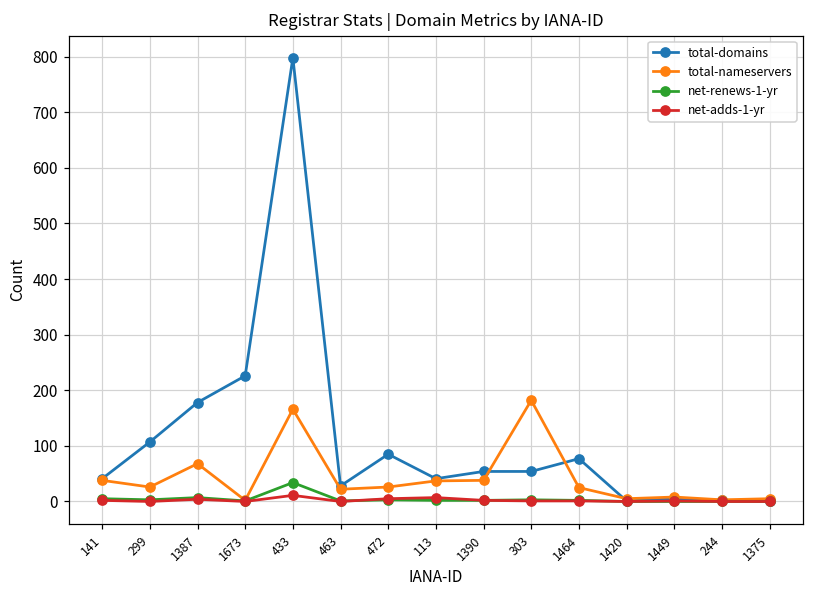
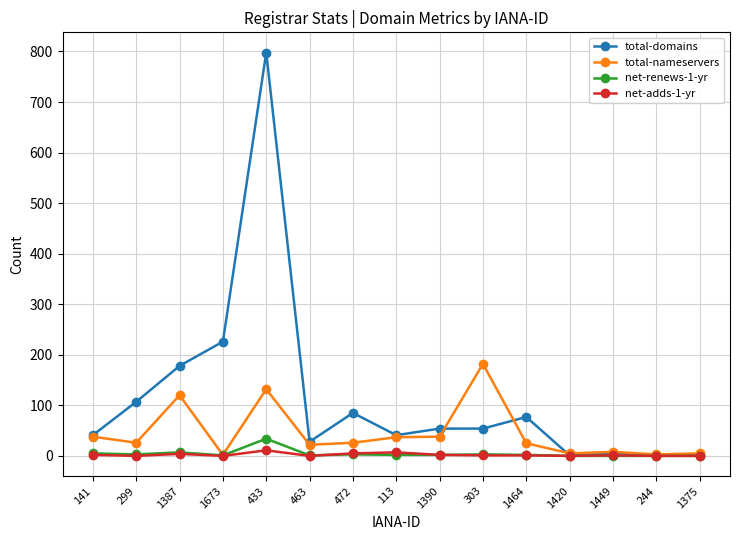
  {
    "total-domains": {
      "299": 110,
      "1387": 180,
      "1673": 230,
      "433": 800,
      "463": 30,
      "472": 90,
      "1390": 50,
      "303": 50,
      "1464": 80
    },
    "total-nameservers": {
      "299": 30,
-     "1387": 70,
-     "433": 170,
+     "1387": 120,
+     "433": 130,
      "463": 20,
      "472": 30,
      "1390": 40,
      "303": 180,
      "1464": 30
    },
    "net-renews-1-yr": {
      "433": 30
    },
    "net-adds-1-yr": {
      "433": 10
    }
  }
